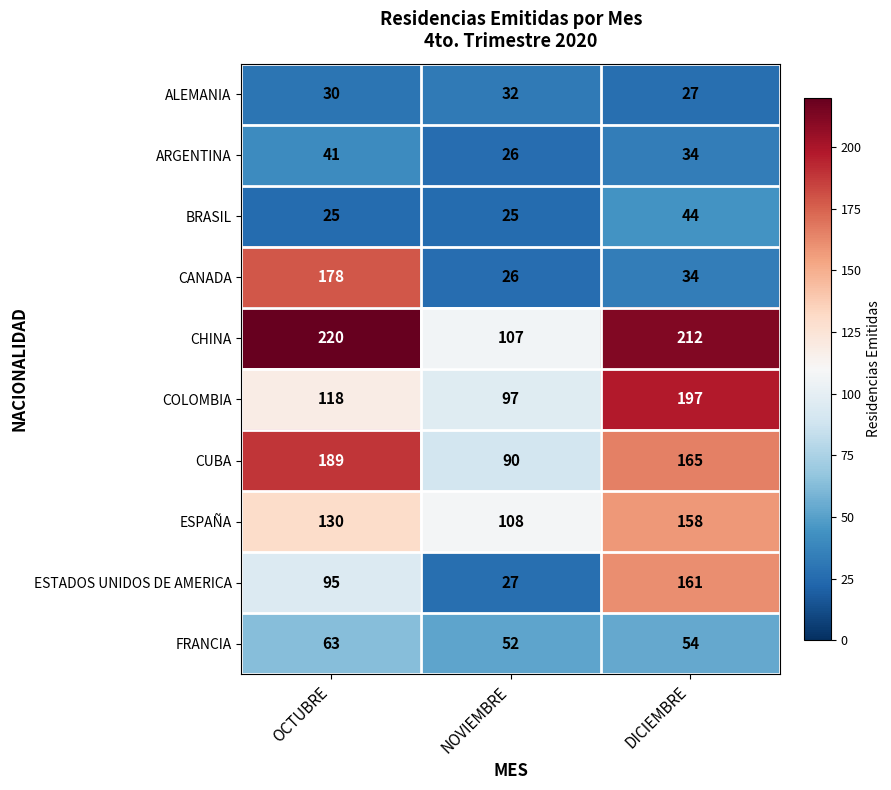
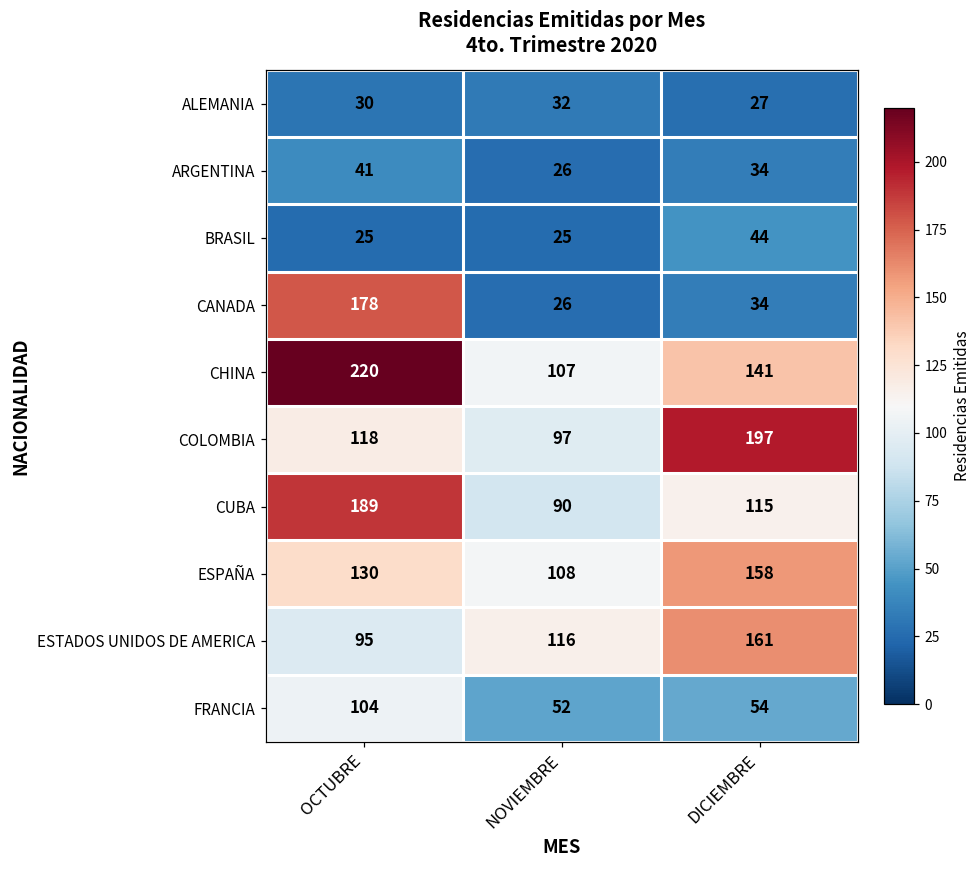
  {
    "ALEMANIA": {
      "OCTUBRE": 30,
      "NOVIEMBRE": 32,
      "DICIEMBRE": 27
    },
    "ARGENTINA": {
      "OCTUBRE": 41,
      "NOVIEMBRE": 26,
      "DICIEMBRE": 34
    },
    "BRASIL": {
      "OCTUBRE": 25,
      "NOVIEMBRE": 25,
      "DICIEMBRE": 44
    },
    "CANADA": {
      "OCTUBRE": 178,
      "NOVIEMBRE": 26,
      "DICIEMBRE": 34
    },
    "CHINA": {
      "OCTUBRE": 220,
      "NOVIEMBRE": 107,
-     "DICIEMBRE": 212
+     "DICIEMBRE": 141
    },
    "COLOMBIA": {
      "OCTUBRE": 118,
      "NOVIEMBRE": 97,
      "DICIEMBRE": 197
    },
    "CUBA": {
      "OCTUBRE": 189,
      "NOVIEMBRE": 90,
-     "DICIEMBRE": 165
+     "DICIEMBRE": 115
    },
    "ESPAÑA": {
      "OCTUBRE": 130,
      "NOVIEMBRE": 108,
      "DICIEMBRE": 158
    },
    "ESTADOS UNIDOS DE AMERICA": {
      "OCTUBRE": 95,
-     "NOVIEMBRE": 27,
+     "NOVIEMBRE": 116,
      "DICIEMBRE": 161
    },
    "FRANCIA": {
-     "OCTUBRE": 63,
+     "OCTUBRE": 104,
      "NOVIEMBRE": 52,
      "DICIEMBRE": 54
    }
  }
